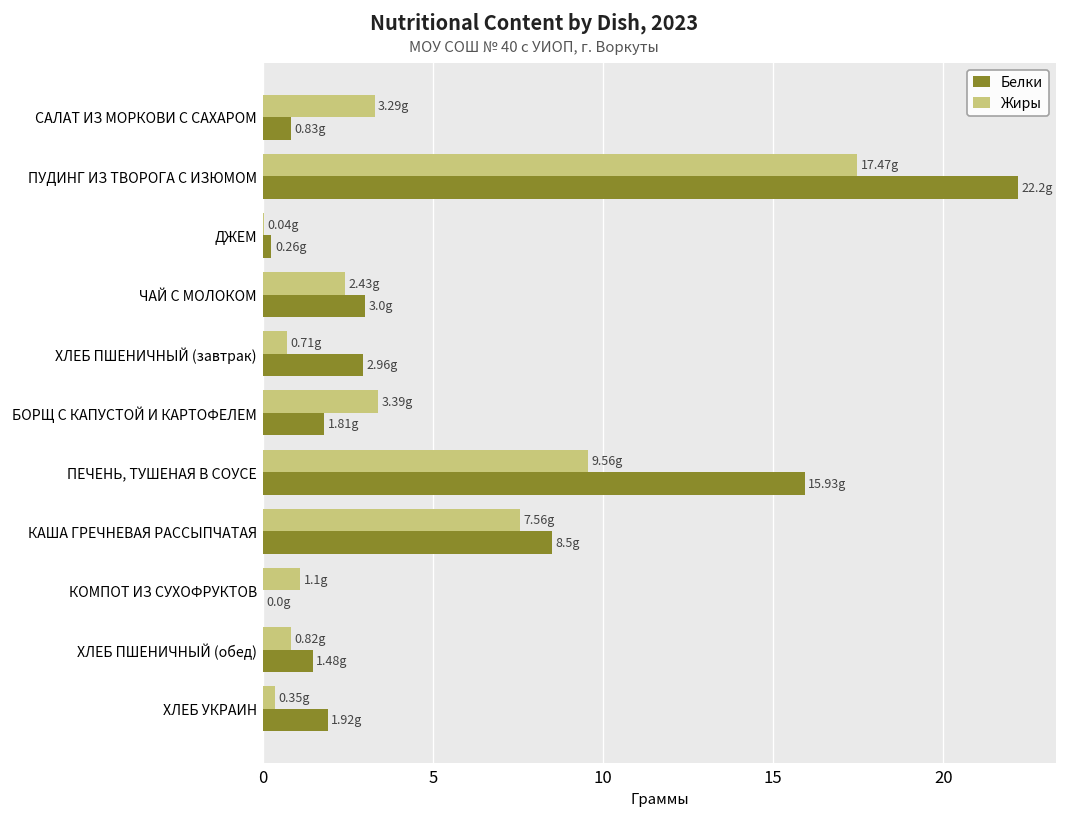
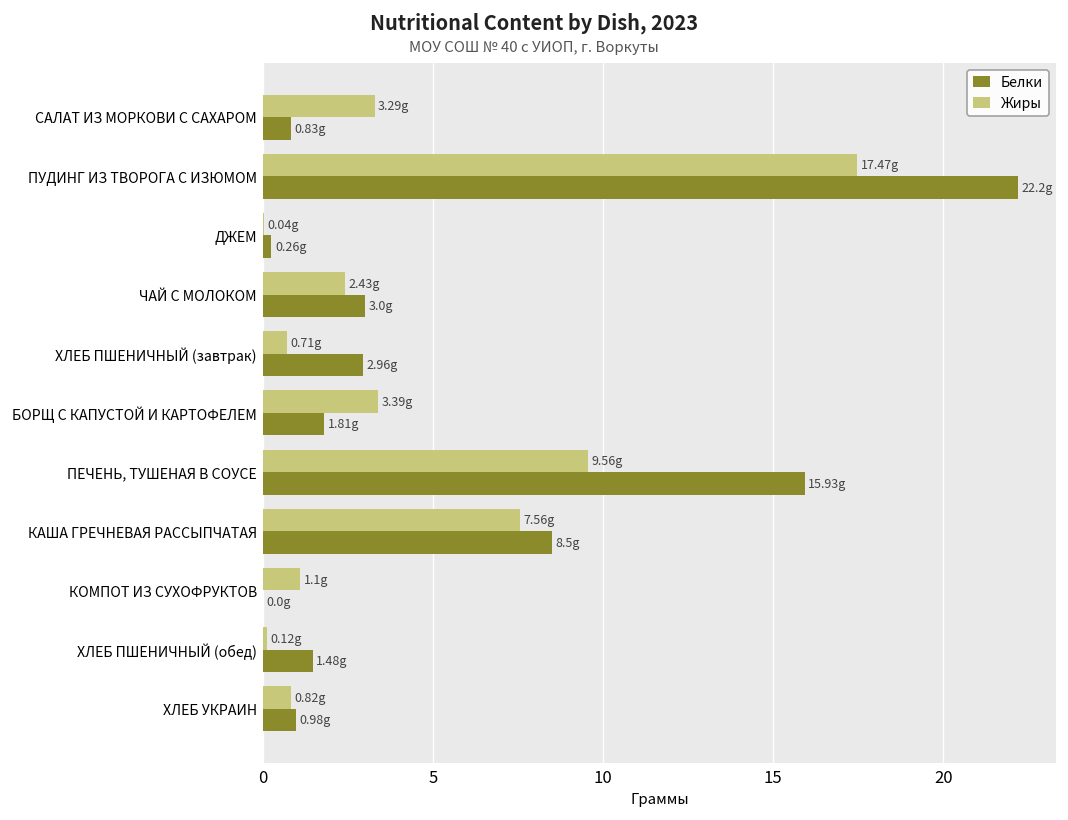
  {
    "Белки": {
      "САЛАТ ИЗ МОРКОВИ С САХАРОМ": "0.83g",
      "ПУДИНГ ИЗ ТВОРОГА С ИЗЮМОМ": "22.2g",
      "ДЖЕМ": "0.26g",
      "ЧАЙ С МОЛОКОМ": "3.0g",
      "ХЛЕБ ПШЕНИЧНЫЙ (завтрак)": "2.96g",
      "БОРЩ С КАПУСТОЙ И КАРТОФЕЛЕМ": "1.81g",
      "ПЕЧЕНЬ, ТУШЕНАЯ В СОУСЕ": "15.93g",
      "КАША ГРЕЧНЕВАЯ РАССЫПЧАТАЯ": "8.5g",
      "КОМПОТ ИЗ СУХОФРУКТОВ": "0.0g",
      "ХЛЕБ ПШЕНИЧНЫЙ (обед)": "1.48g",
-     "ХЛЕБ УКРАИН": "1.92g"
+     "ХЛЕБ УКРАИН": "0.98g"
    },
    "Жиры": {
      "САЛАТ ИЗ МОРКОВИ С САХАРОМ": "3.29g",
      "ПУДИНГ ИЗ ТВОРОГА С ИЗЮМОМ": "17.47g",
      "ДЖЕМ": "0.04g",
      "ЧАЙ С МОЛОКОМ": "2.43g",
      "ХЛЕБ ПШЕНИЧНЫЙ (завтрак)": "0.71g",
      "БОРЩ С КАПУСТОЙ И КАРТОФЕЛЕМ": "3.39g",
      "ПЕЧЕНЬ, ТУШЕНАЯ В СОУСЕ": "9.56g",
      "КАША ГРЕЧНЕВАЯ РАССЫПЧАТАЯ": "7.56g",
      "КОМПОТ ИЗ СУХОФРУКТОВ": "1.1g",
-     "ХЛЕБ ПШЕНИЧНЫЙ (обед)": "0.82g",
-     "ХЛЕБ УКРАИН": "0.35g"
+     "ХЛЕБ ПШЕНИЧНЫЙ (обед)": "0.12g",
+     "ХЛЕБ УКРАИН": "0.82g"
    }
  }
